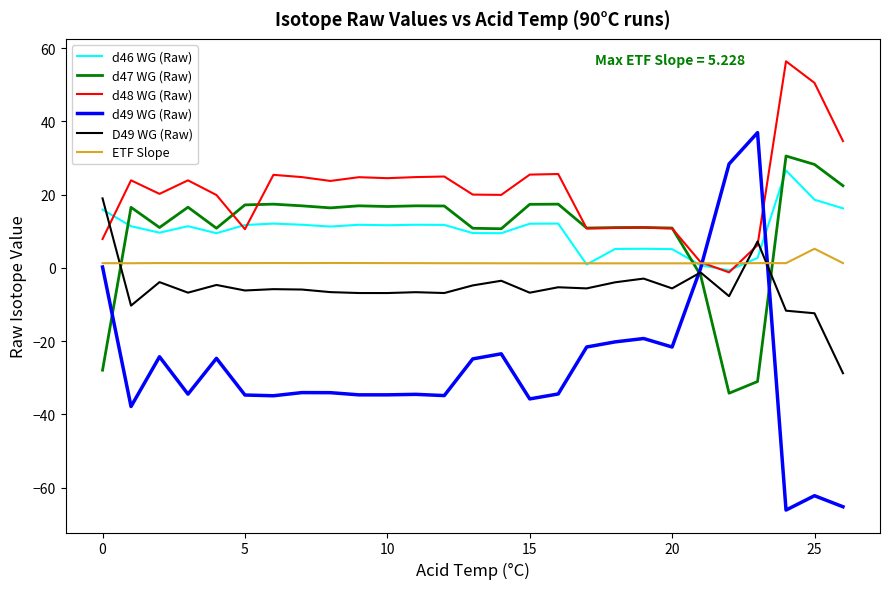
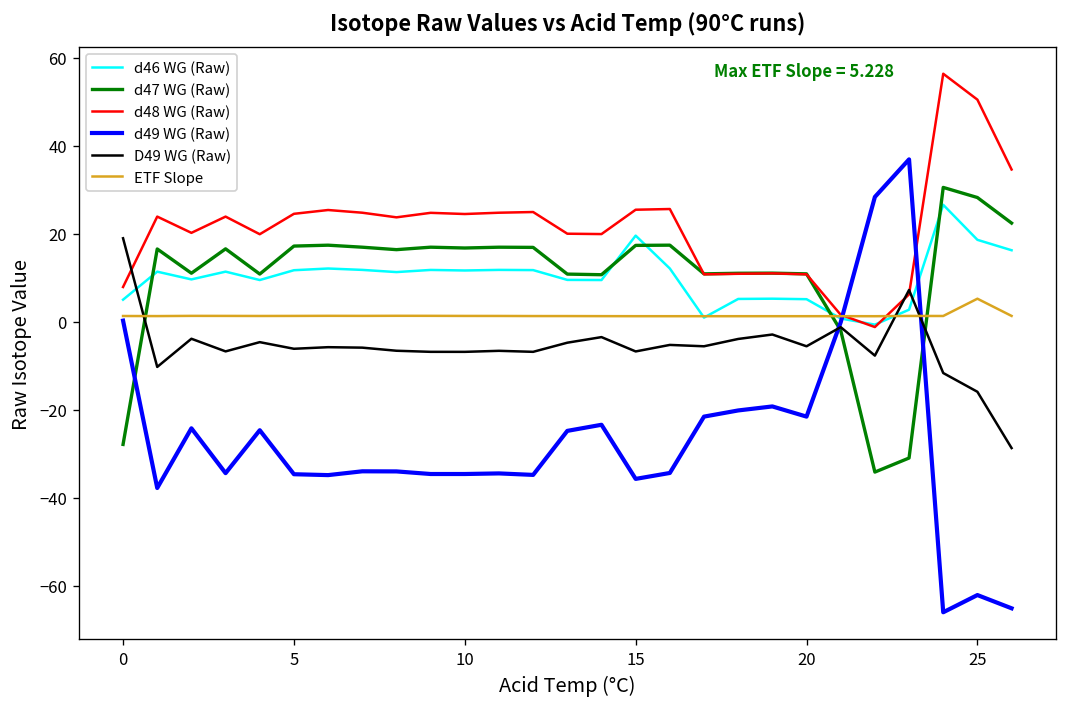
  {
    "d46 WG (Raw)": {
-     "0": 16,
+     "0": 5,
      "5": 12,
      "10": 12,
-     "15": 12,
+     "15": 20,
      "20": 5,
      "25": 19
    },
    "d47 WG (Raw)": {
      "0": -28,
      "5": 17,
      "10": 17,
      "15": 17,
      "25": 28
    },
    "d48 WG (Raw)": {
      "0": 8,
-     "5": 11,
+     "5": 25,
      "10": 24,
      "15": 25,
      "25": 51
    },
    "d49 WG (Raw)": {
      "0": 0,
      "5": -35,
      "10": -35,
      "15": -36,
      "20": -22,
      "25": -62
    },
    "D49 WG (Raw)": {
      "0": 19,
      "5": -6,
      "10": -7,
      "15": -7,
      "20": -6,
-     "25": -12
+     "25": -16
    },
    "ETF Slope": {
      "0": 1,
      "5": 1,
      "10": 1,
      "15": 1,
      "20": 1,
      "25": 5
    }
  }
